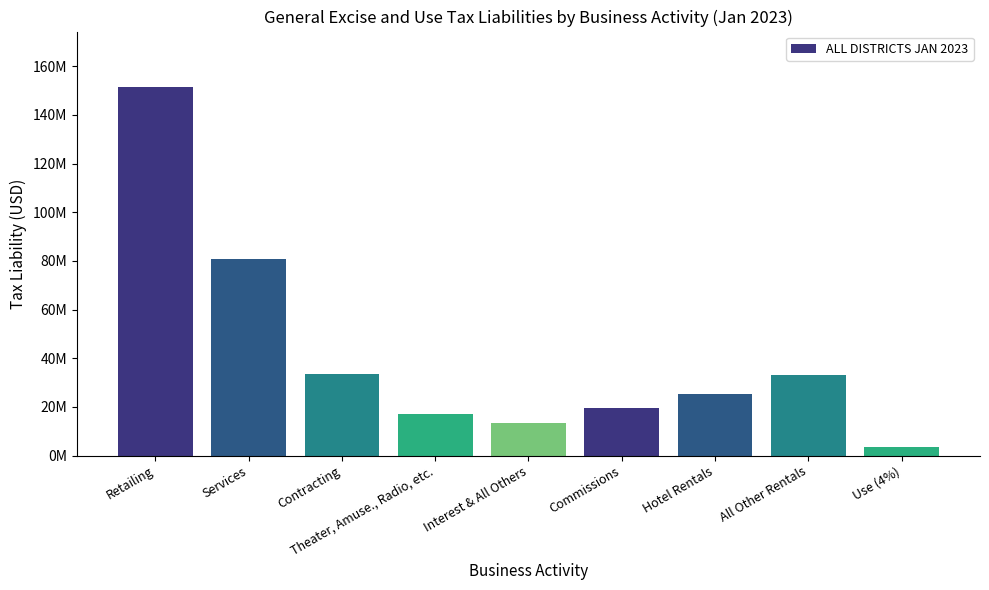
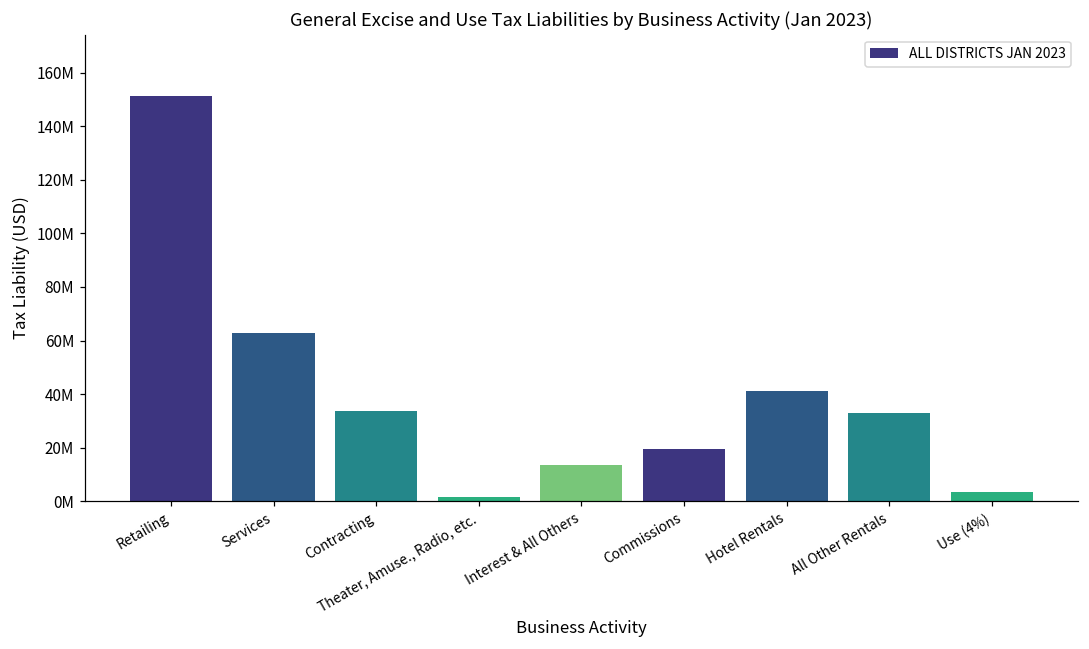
  {
    "Retailing": 152000000,
-   "Services": 81000000,
+   "Services": 63000000,
    "Contracting": 34000000,
-   "Theater, Amuse., Radio, etc.": 17000000,
+   "Theater, Amuse., Radio, etc.": 2000000,
    "Interest & All Others": 13000000,
    "Commissions": 19000000,
-   "Hotel Rentals": 25000000,
+   "Hotel Rentals": 41000000,
    "All Other Rentals": 33000000,
    "Use (4%)": 3000000
  }
